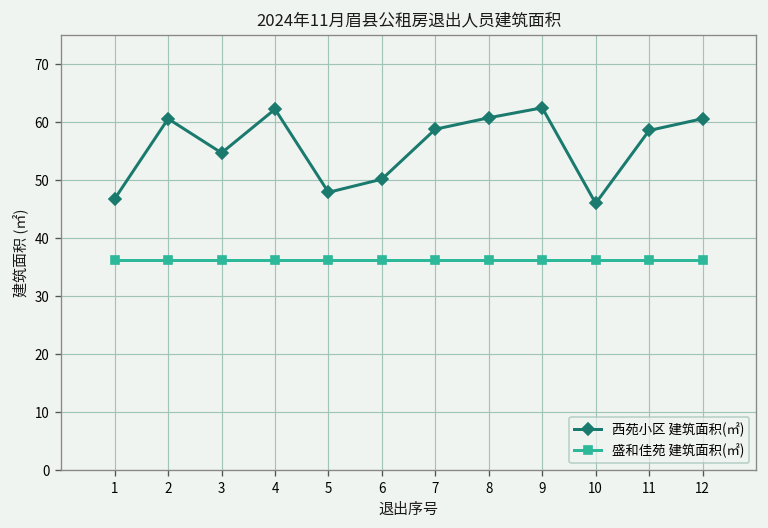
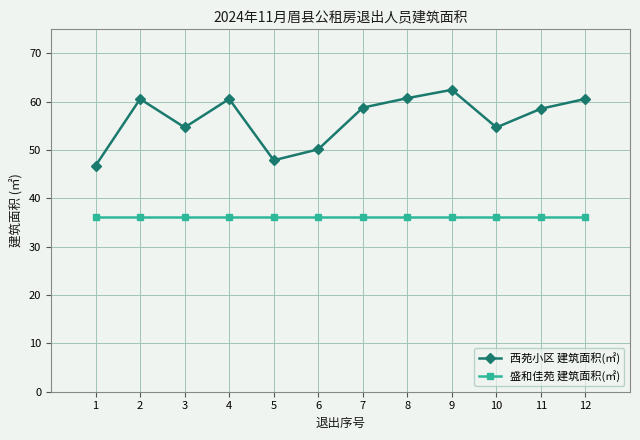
  {
    "西苑小区 建筑面积(㎡)": {
      "1": 47,
      "2": 61,
      "3": 55,
-     "4": 62,
+     "4": 61,
      "5": 48,
      "6": 50,
      "7": 59,
      "8": 61,
      "9": 62,
-     "10": 46,
+     "10": 55,
      "11": 59,
      "12": 61
    },
    "盛和佳苑 建筑面积(㎡)": {
      "1": 36,
      "2": 36,
      "3": 36,
      "4": 36,
      "5": 36,
      "6": 36,
      "7": 36,
      "8": 36,
      "9": 36,
      "10": 36,
      "11": 36,
      "12": 36
    }
  }
